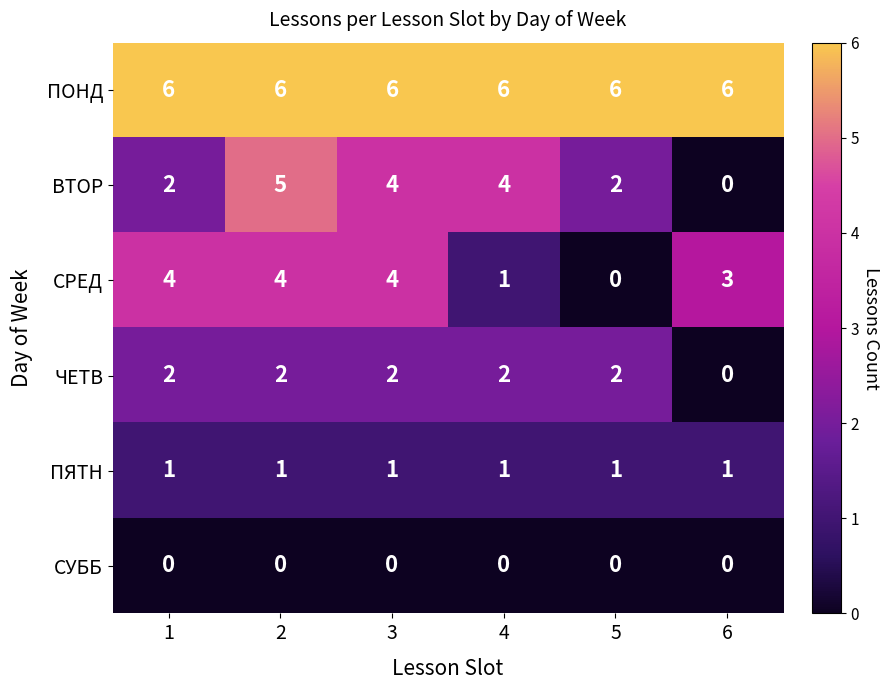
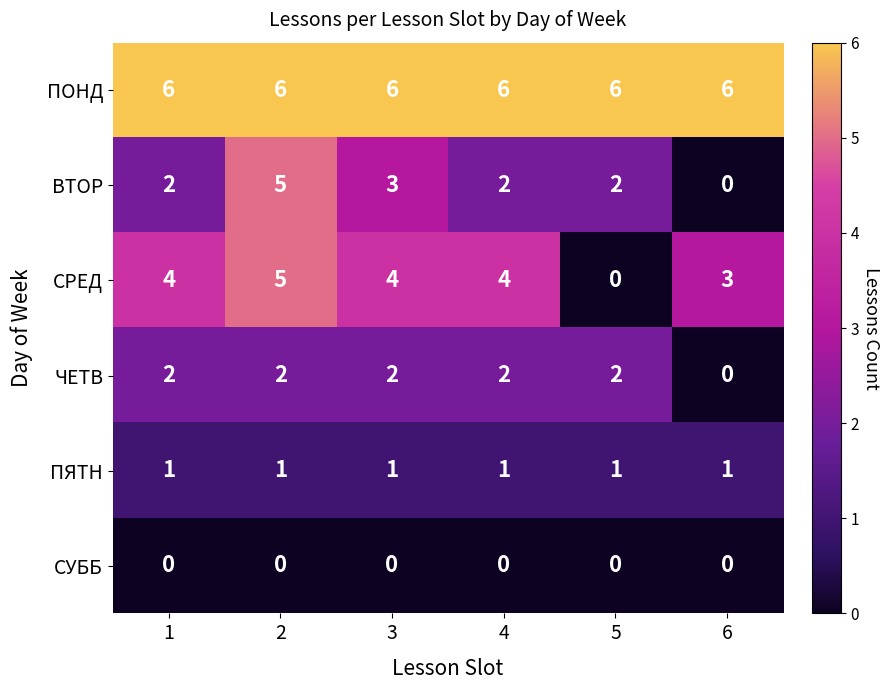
  {
    "ПОНД": {
      "1": 6,
      "2": 6,
      "3": 6,
      "4": 6,
      "5": 6,
      "6": 6
    },
    "ВТОР": {
      "1": 2,
      "2": 5,
-     "3": 4,
-     "4": 4,
+     "3": 3,
+     "4": 2,
      "5": 2,
      "6": 0
    },
    "СРЕД": {
      "1": 4,
-     "2": 4,
+     "2": 5,
      "3": 4,
-     "4": 1,
+     "4": 4,
      "5": 0,
      "6": 3
    },
    "ЧЕТВ": {
      "1": 2,
      "2": 2,
      "3": 2,
      "4": 2,
      "5": 2,
      "6": 0
    },
    "ПЯТН": {
      "1": 1,
      "2": 1,
      "3": 1,
      "4": 1,
      "5": 1,
      "6": 1
    },
    "СУББ": {
      "1": 0,
      "2": 0,
      "3": 0,
      "4": 0,
      "5": 0,
      "6": 0
    }
  }
